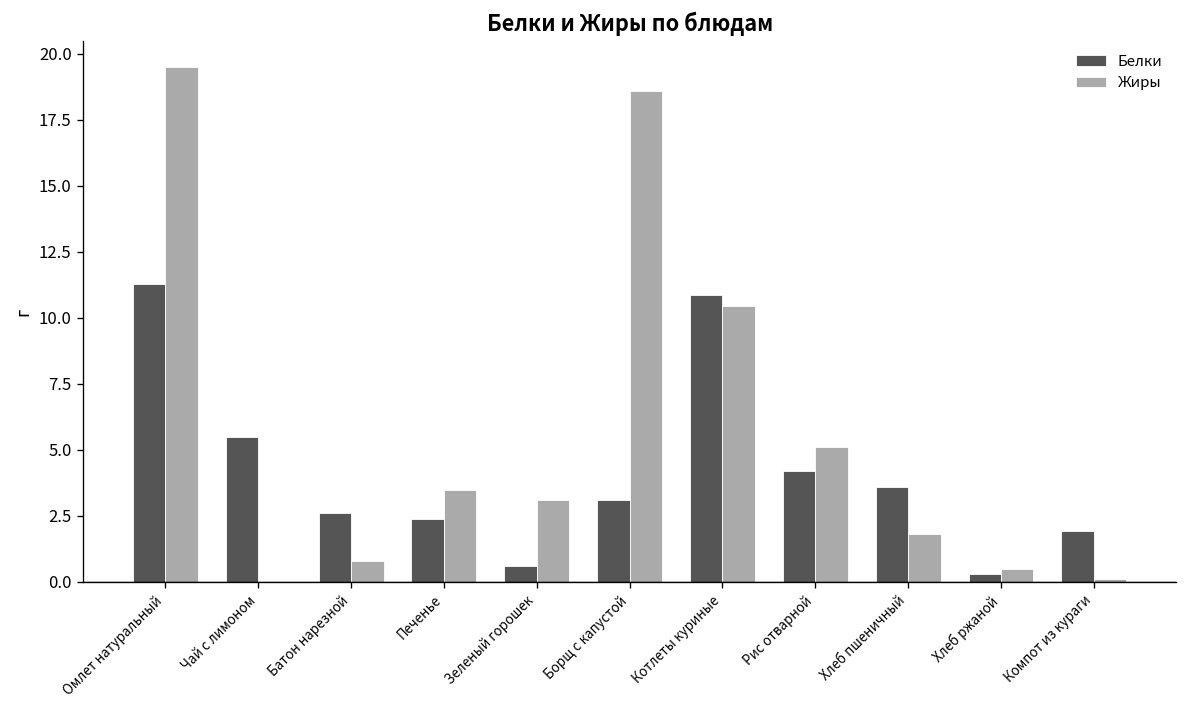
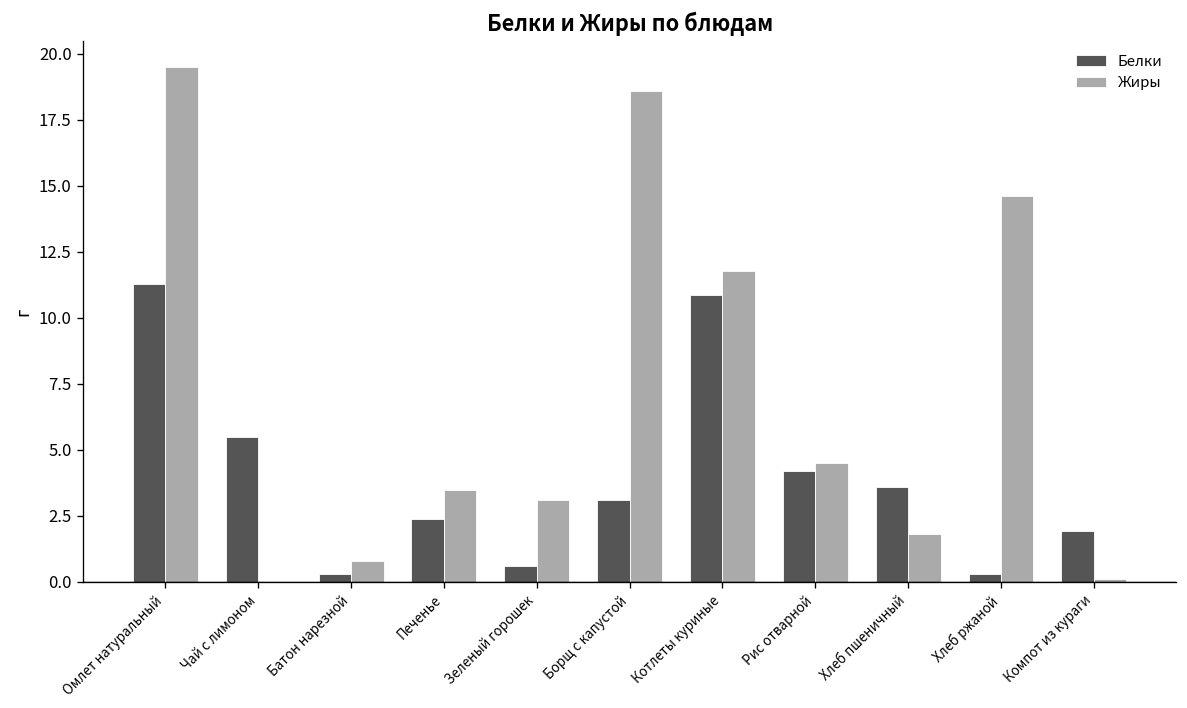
  {
    "Белки": {
      "Омлет натуральный": 11.3,
      "Чай с лимоном": 5.5,
-     "Батон нарезной": 2.6,
+     "Батон нарезной": 0.3,
      "Печенье": 2.4,
      "Зеленый горошек": 0.6,
      "Борщ с капустой": 3.1,
      "Котлеты куриные": 10.9,
      "Рис отварной": 4.2,
      "Хлеб пшеничный": 3.6,
      "Хлеб ржаной": 0.3,
      "Компот из кураги": 1.9
    },
    "Жиры": {
      "Омлет натуральный": 19.5,
      "Чай с лимоном": 0.0,
      "Батон нарезной": 0.8,
      "Печенье": 3.5,
      "Зеленый горошек": 3.1,
      "Борщ с капустой": 18.6,
-     "Котлеты куриные": 10.5,
-     "Рис отварной": 5.1,
+     "Котлеты куриные": 11.8,
+     "Рис отварной": 4.5,
      "Хлеб пшеничный": 1.8,
-     "Хлеб ржаной": 0.5,
+     "Хлеб ржаной": 14.6,
      "Компот из кураги": 0.1
    }
  }
